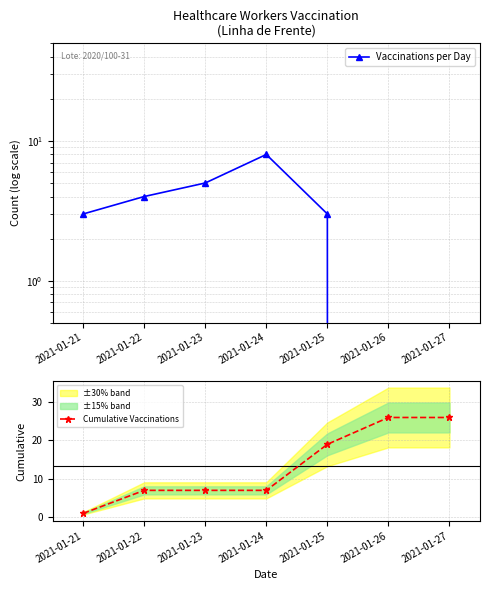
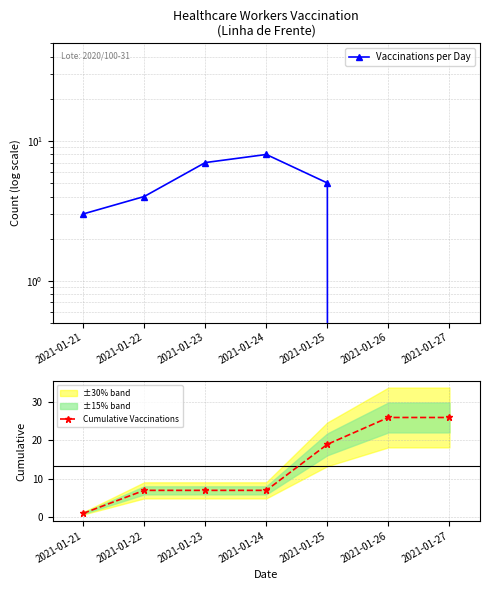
  {
    "Healthcare Workers Vaccination (Linha de Frente)": {
      "2021-01-21": 3,
      "2021-01-22": 4,
-     "2021-01-23": 5,
+     "2021-01-23": 7,
      "2021-01-24": 8,
-     "2021-01-25": 3
+     "2021-01-25": 5
    }
  }
